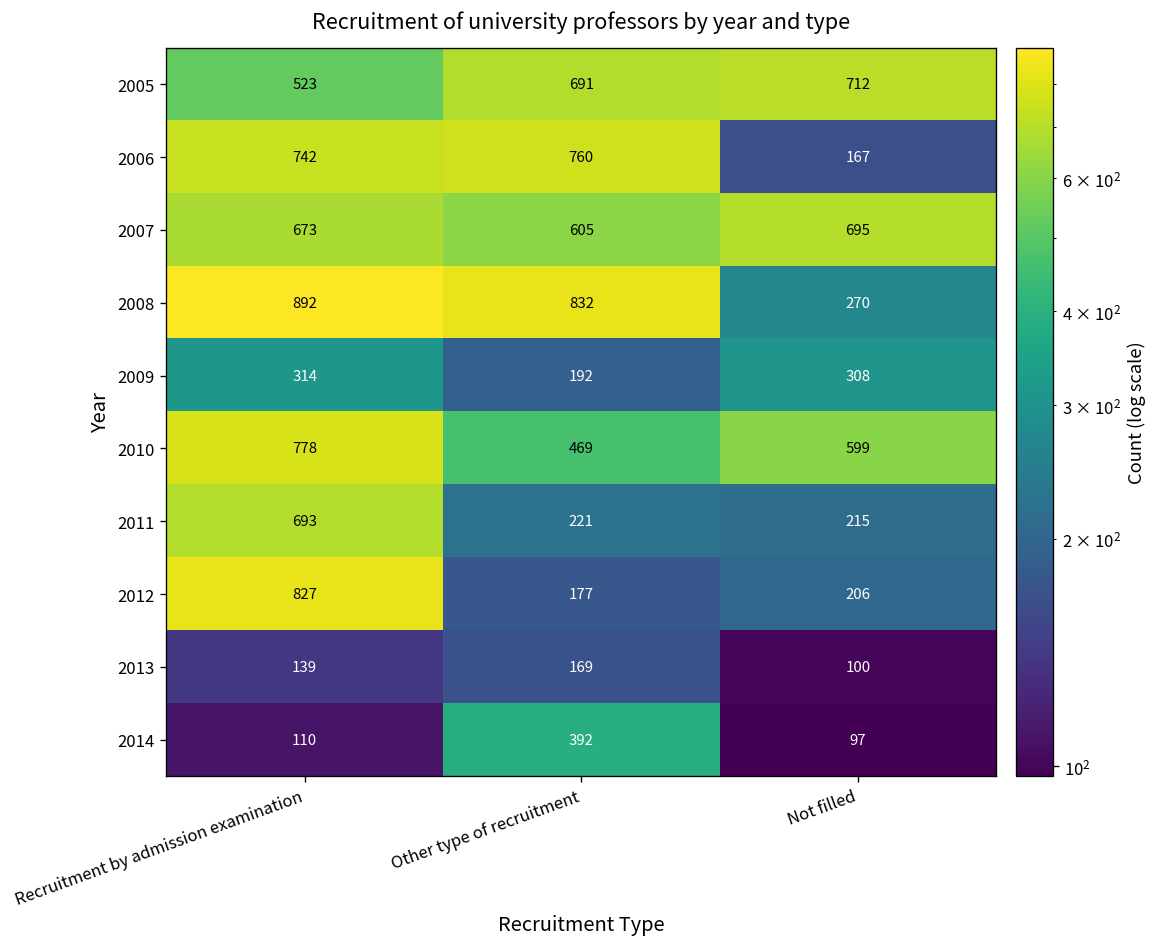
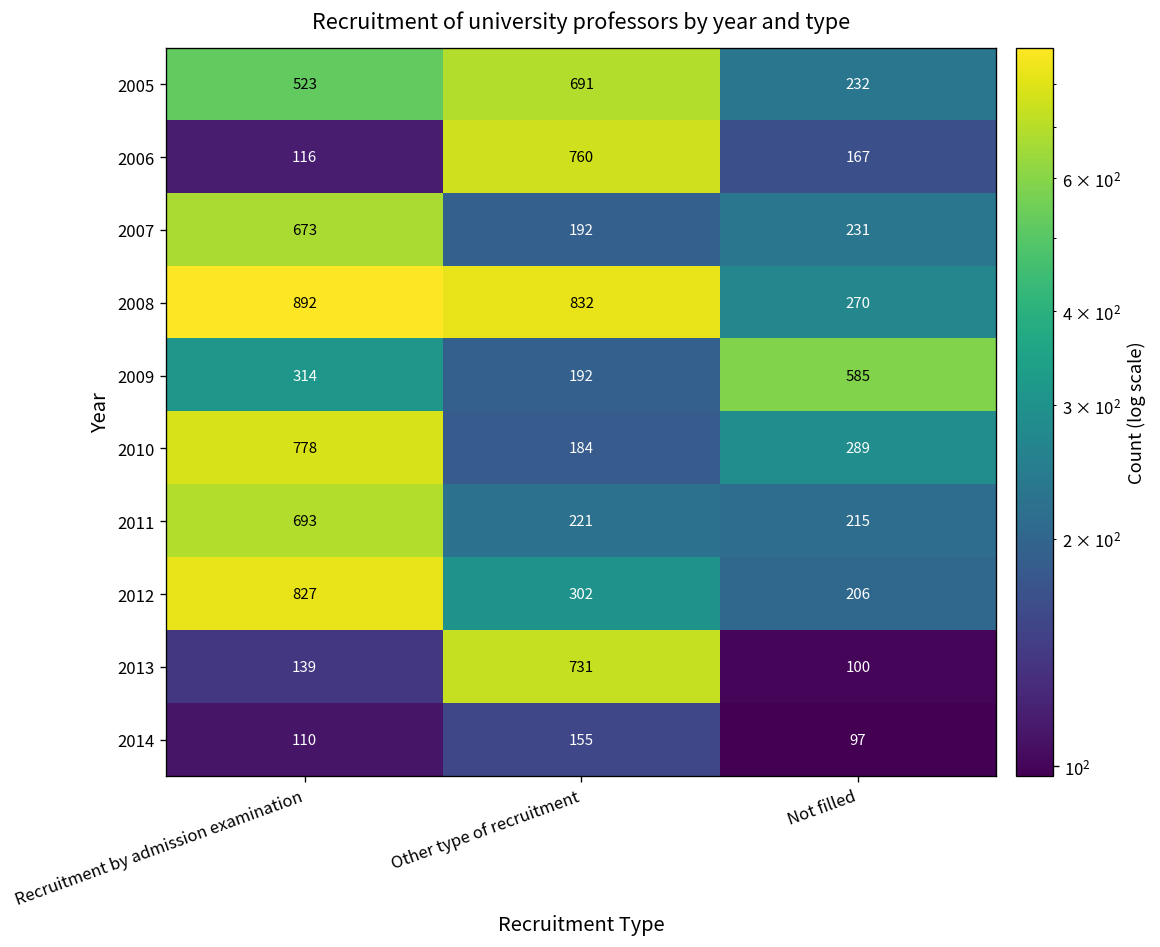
  {
    "2005": {
      "Recruitment by admission examination": 523,
      "Other type of recruitment": 691,
-     "Not filled": 712
+     "Not filled": 232
    },
    "2006": {
-     "Recruitment by admission examination": 742,
+     "Recruitment by admission examination": 116,
      "Other type of recruitment": 760,
      "Not filled": 167
    },
    "2007": {
      "Recruitment by admission examination": 673,
-     "Other type of recruitment": 605,
-     "Not filled": 695
+     "Other type of recruitment": 192,
+     "Not filled": 231
    },
    "2008": {
      "Recruitment by admission examination": 892,
      "Other type of recruitment": 832,
      "Not filled": 270
    },
    "2009": {
      "Recruitment by admission examination": 314,
      "Other type of recruitment": 192,
-     "Not filled": 308
+     "Not filled": 585
    },
    "2010": {
      "Recruitment by admission examination": 778,
-     "Other type of recruitment": 469,
-     "Not filled": 599
+     "Other type of recruitment": 184,
+     "Not filled": 289
    },
    "2011": {
      "Recruitment by admission examination": 693,
      "Other type of recruitment": 221,
      "Not filled": 215
    },
    "2012": {
      "Recruitment by admission examination": 827,
-     "Other type of recruitment": 177,
+     "Other type of recruitment": 302,
      "Not filled": 206
    },
    "2013": {
      "Recruitment by admission examination": 139,
-     "Other type of recruitment": 169,
+     "Other type of recruitment": 731,
      "Not filled": 100
    },
    "2014": {
      "Recruitment by admission examination": 110,
-     "Other type of recruitment": 392,
+     "Other type of recruitment": 155,
      "Not filled": 97
    }
  }
